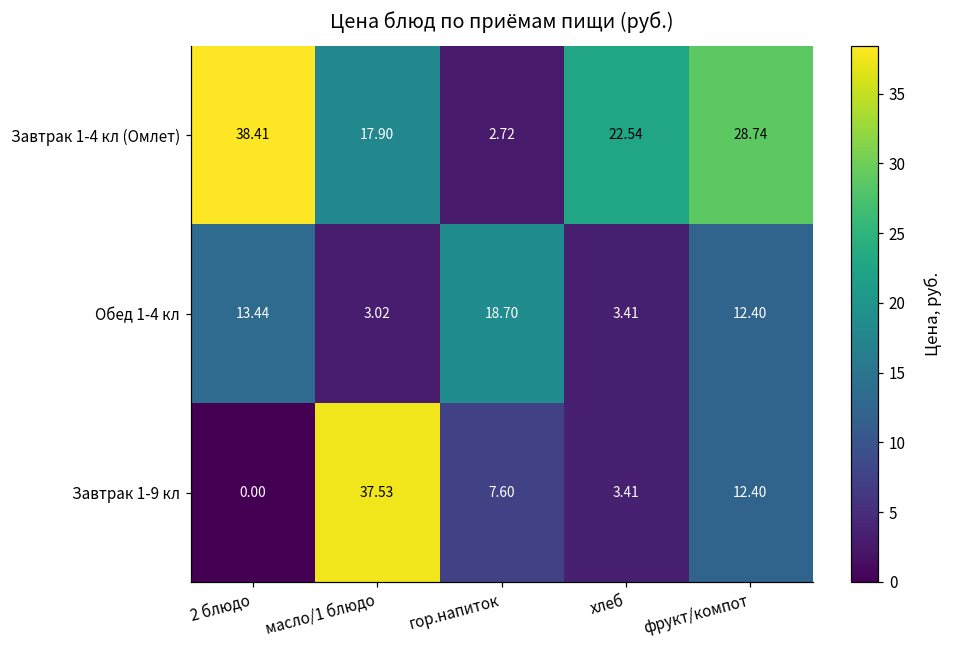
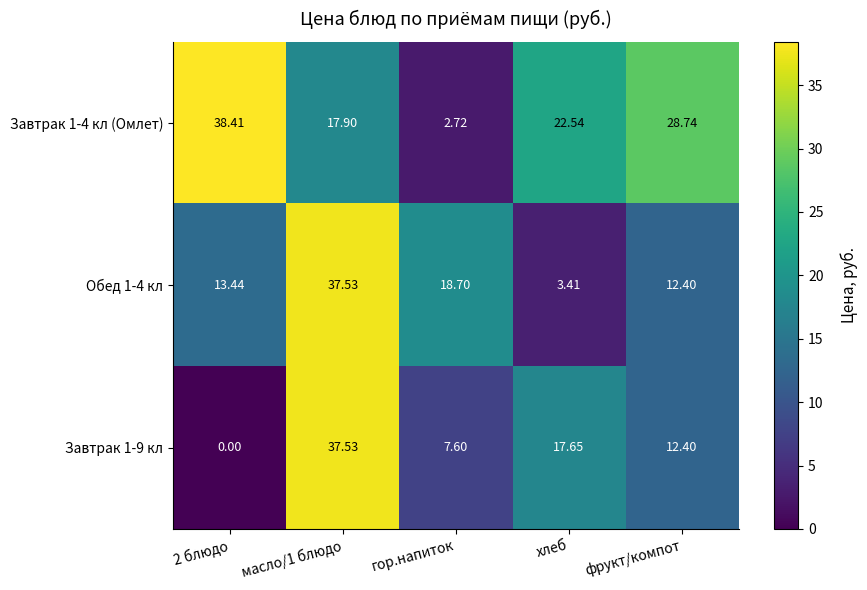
  {
    "Завтрак 1-4 кл (Омлет)": {
      "2 блюдо": 38.41,
      "масло/1 блюдо": 17.90,
      "гор.напиток": 2.72,
      "хлеб": 22.54,
      "фрукт/компот": 28.74
    },
    "Обед 1-4 кл": {
      "2 блюдо": 13.44,
-     "масло/1 блюдо": 3.02,
+     "масло/1 блюдо": 37.53,
      "гор.напиток": 18.70,
      "хлеб": 3.41,
      "фрукт/компот": 12.40
    },
    "Завтрак 1-9 кл": {
      "2 блюдо": 0.00,
      "масло/1 блюдо": 37.53,
      "гор.напиток": 7.60,
-     "хлеб": 3.41,
+     "хлеб": 17.65,
      "фрукт/компот": 12.40
    }
  }
